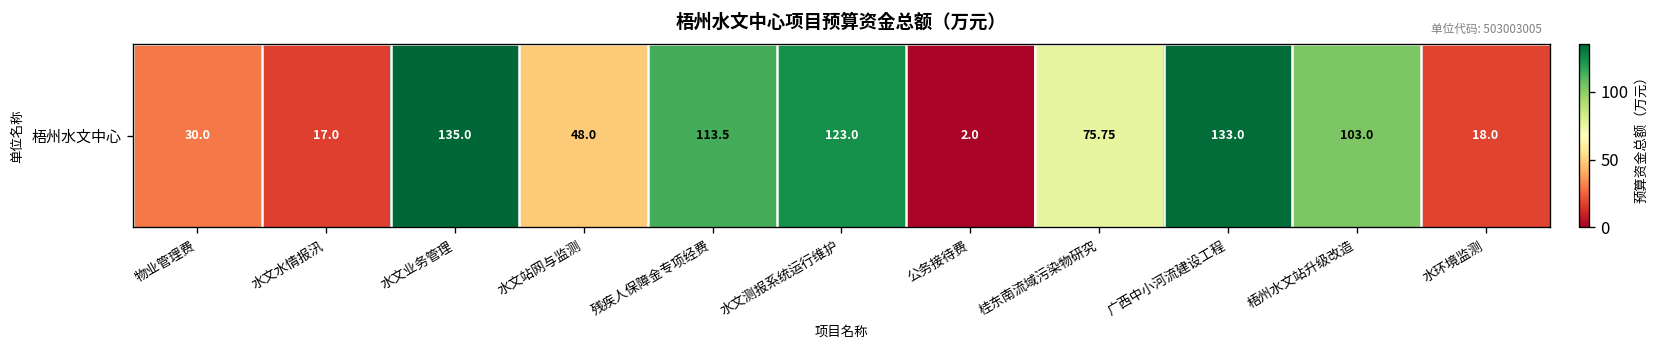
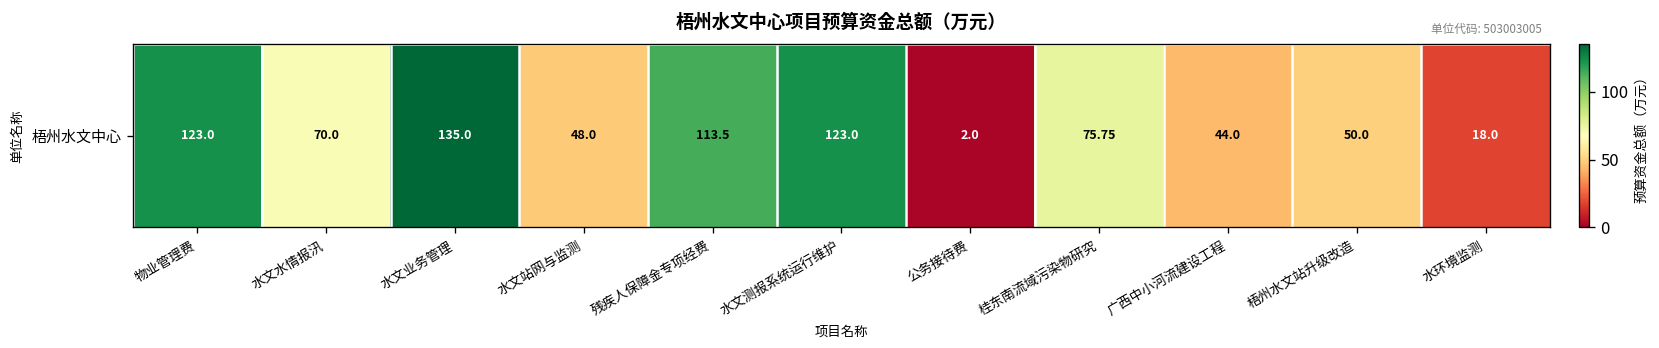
  {
    "梧州水文中心": {
-     "物业管理费": 30.0,
-     "水文水情报汛": 17.0,
+     "物业管理费": 123.0,
+     "水文水情报汛": 70.0,
      "水文业务管理": 135.0,
      "水文站网与监测": 48.0,
      "残疾人保障金专项经费": 113.5,
      "水文测报系统运行维护": 123.0,
      "公务接待费": 2.0,
      "桂东南流域污染物研究": 75.75,
-     "广西中小河流建设工程": 133.0,
-     "梧州水文站升级改造": 103.0,
+     "广西中小河流建设工程": 44.0,
+     "梧州水文站升级改造": 50.0,
      "水环境监测": 18.0
    }
  }
